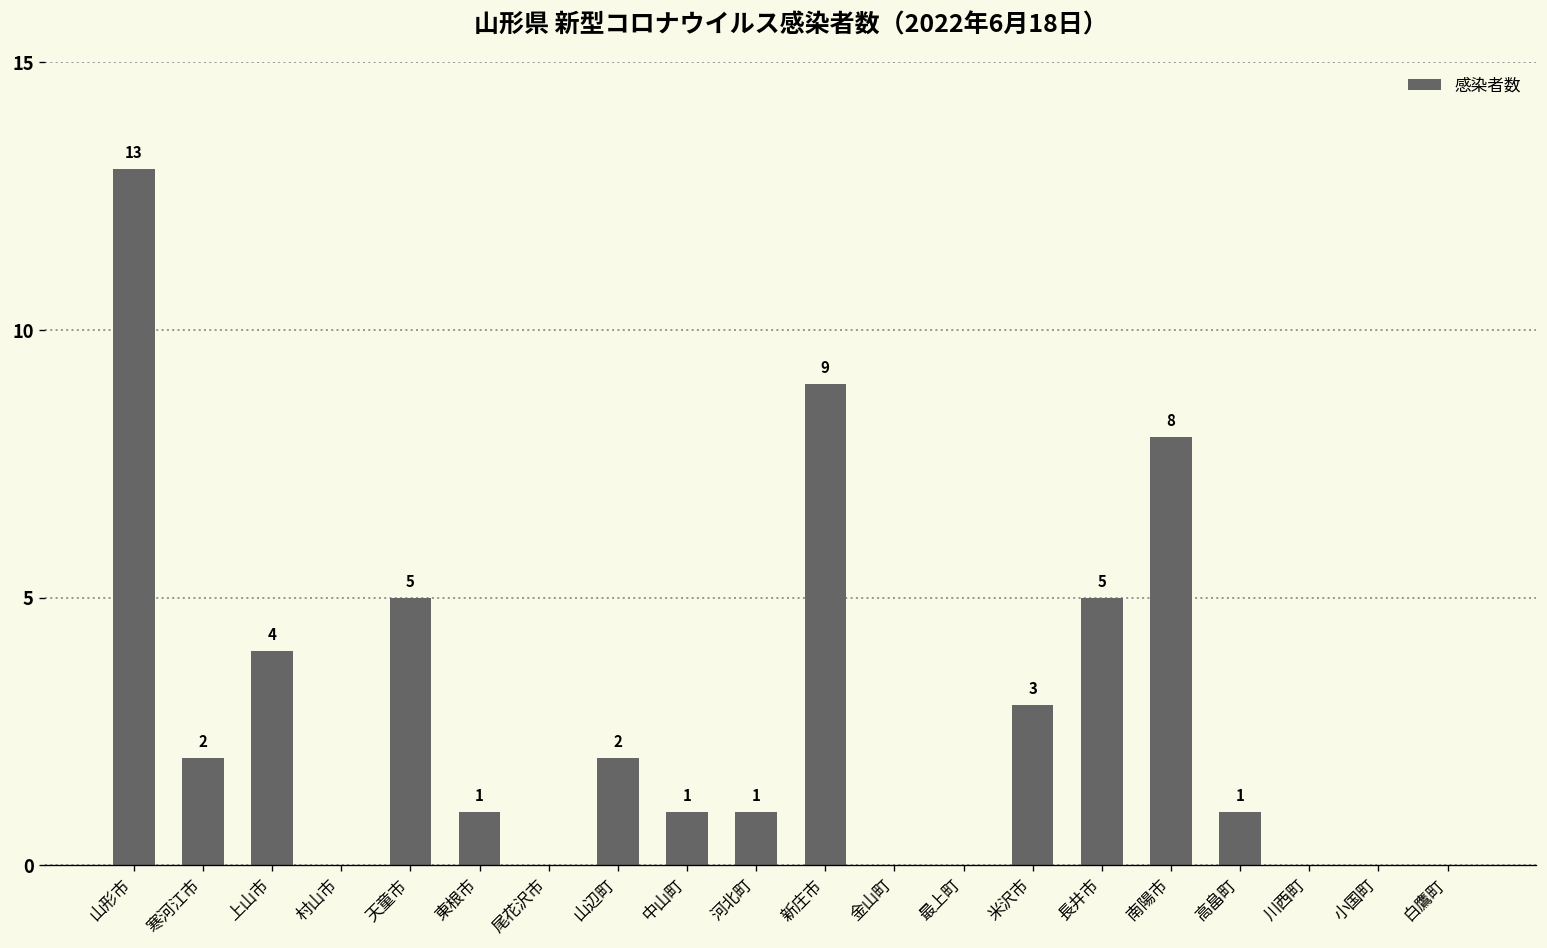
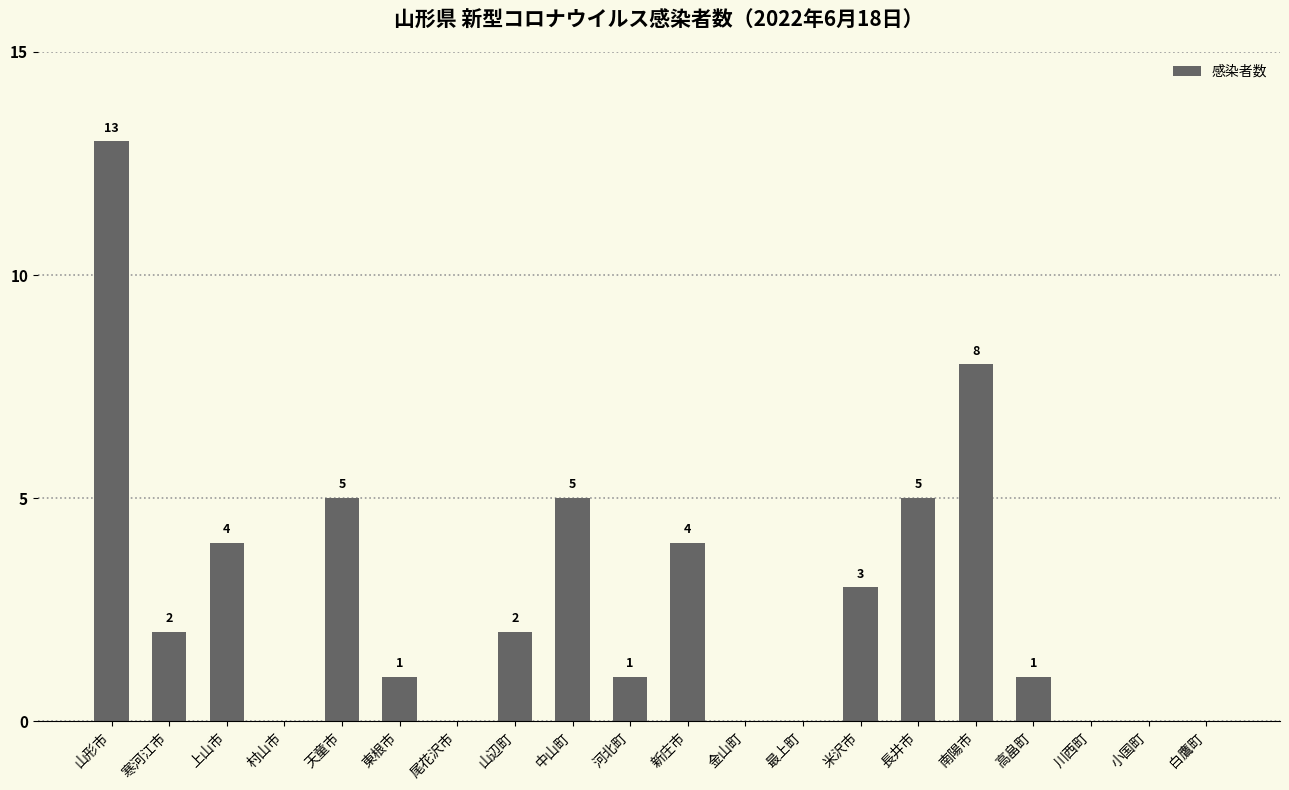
  {
    "山形市": 13,
    "寒河江市": 2,
    "上山市": 4,
    "天童市": 5,
    "東根市": 1,
    "山辺町": 2,
-   "中山町": 1,
+   "中山町": 5,
    "河北町": 1,
-   "新庄市": 9,
+   "新庄市": 4,
    "米沢市": 3,
    "長井市": 5,
    "南陽市": 8,
    "高畠町": 1
  }
